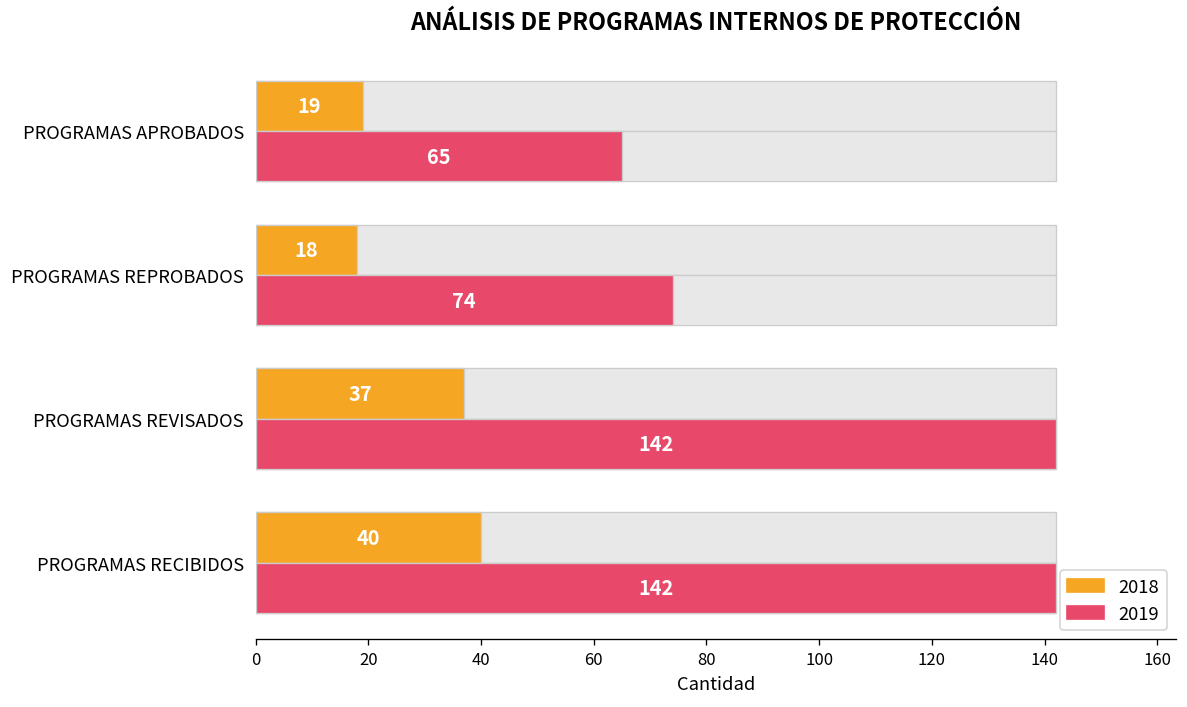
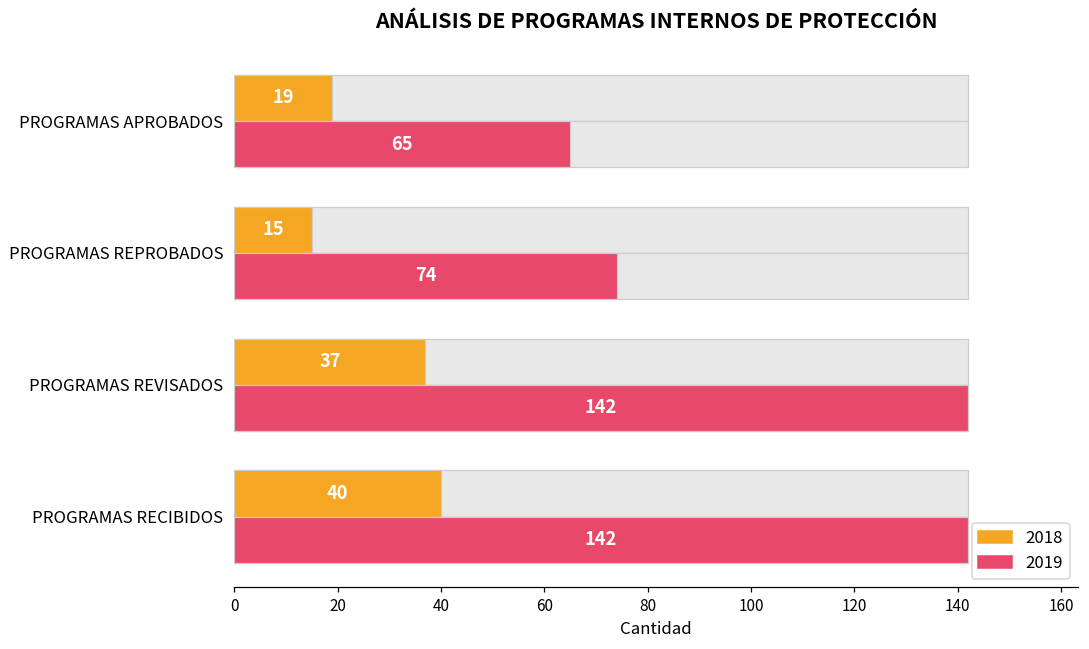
  {
    "2018": {
-     "PROGRAMAS REPROBADOS": 18
+     "PROGRAMAS REPROBADOS": 15
    },
    "2019": {
      "PROGRAMAS REVISADOS": 142,
      "PROGRAMAS RECIBIDOS": 142
    }
  }
